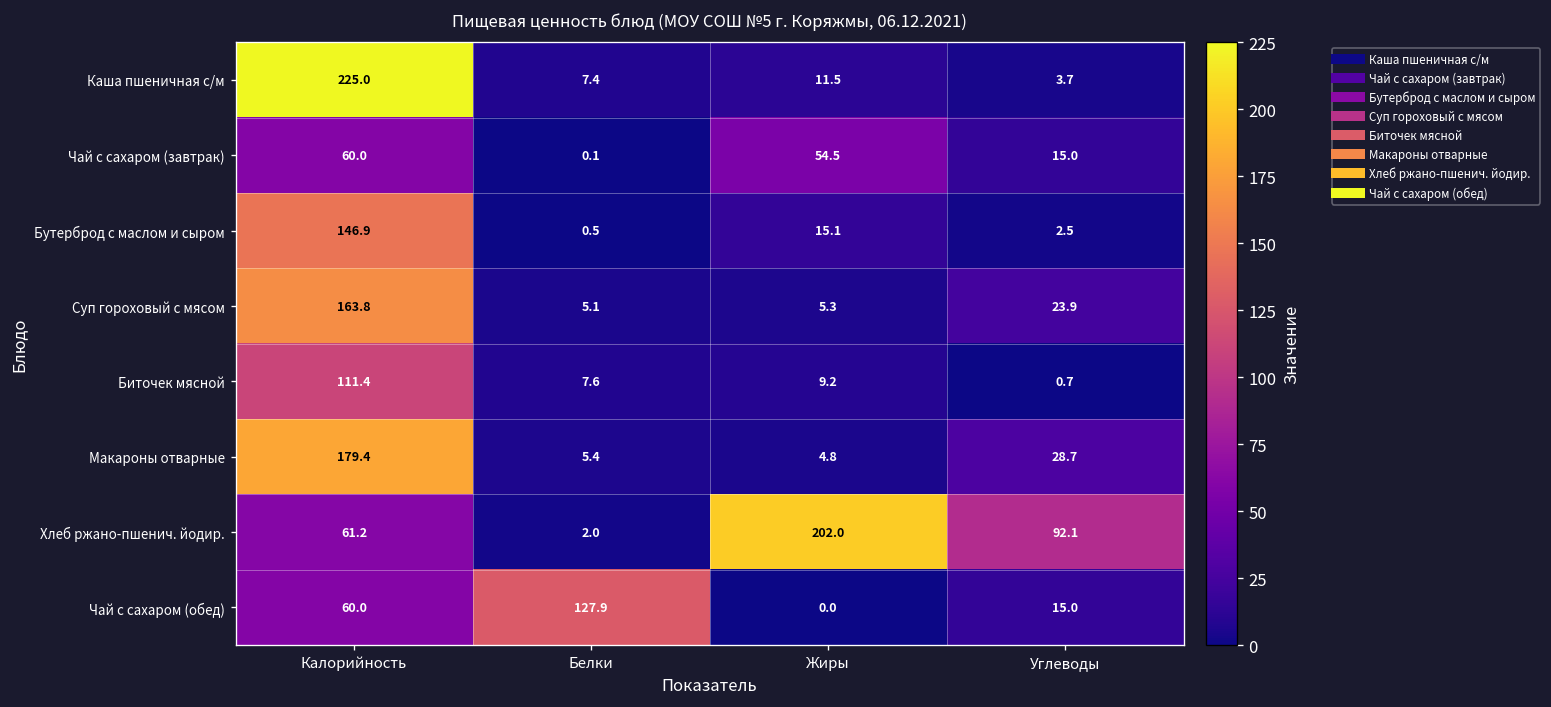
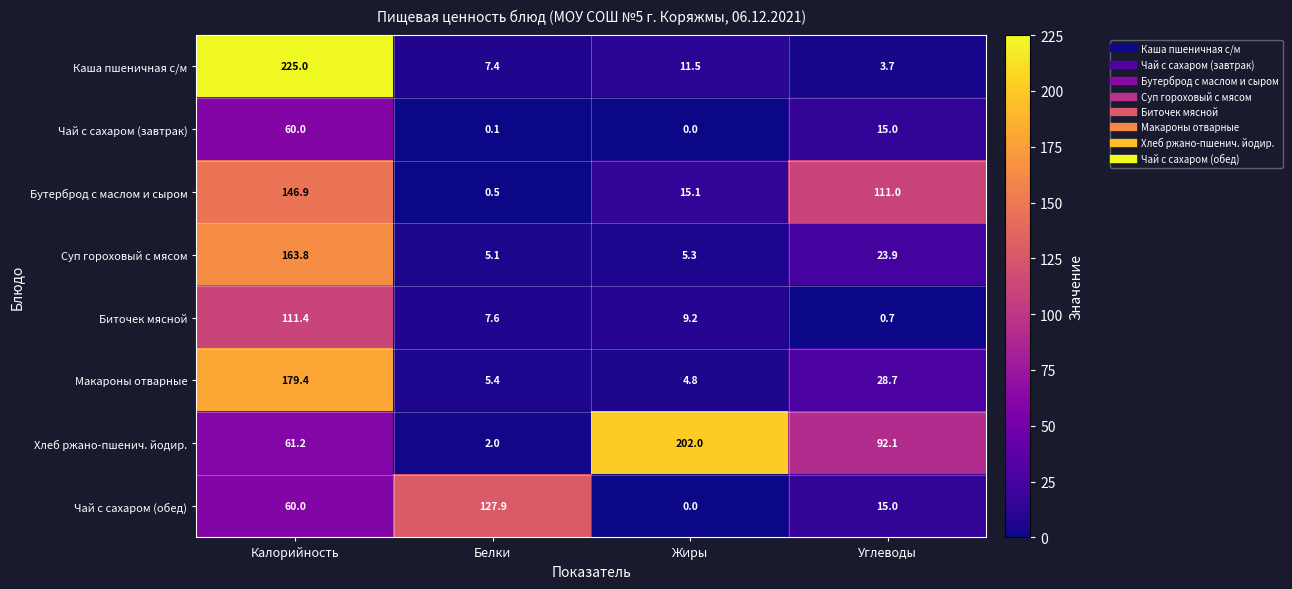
  {
    "Каша пшеничная с/м": {
      "Калорийность": 225.0,
      "Белки": 7.4,
      "Жиры": 11.5,
      "Углеводы": 3.7
    },
    "Чай с сахаром (завтрак)": {
      "Калорийность": 60.0,
      "Белки": 0.1,
-     "Жиры": 54.5,
+     "Жиры": 0.0,
      "Углеводы": 15.0
    },
    "Бутерброд с маслом и сыром": {
      "Калорийность": 146.9,
      "Белки": 0.5,
      "Жиры": 15.1,
-     "Углеводы": 2.5
+     "Углеводы": 111.0
    },
    "Суп гороховый с мясом": {
      "Калорийность": 163.8,
      "Белки": 5.1,
      "Жиры": 5.3,
      "Углеводы": 23.9
    },
    "Биточек мясной": {
      "Калорийность": 111.4,
      "Белки": 7.6,
      "Жиры": 9.2,
      "Углеводы": 0.7
    },
    "Макароны отварные": {
      "Калорийность": 179.4,
      "Белки": 5.4,
      "Жиры": 4.8,
      "Углеводы": 28.7
    },
    "Хлеб ржано-пшенич. йодир.": {
      "Калорийность": 61.2,
      "Белки": 2.0,
      "Жиры": 202.0,
      "Углеводы": 92.1
    },
    "Чай с сахаром (обед)": {
      "Калорийность": 60.0,
      "Белки": 127.9,
      "Жиры": 0.0,
      "Углеводы": 15.0
    }
  }
